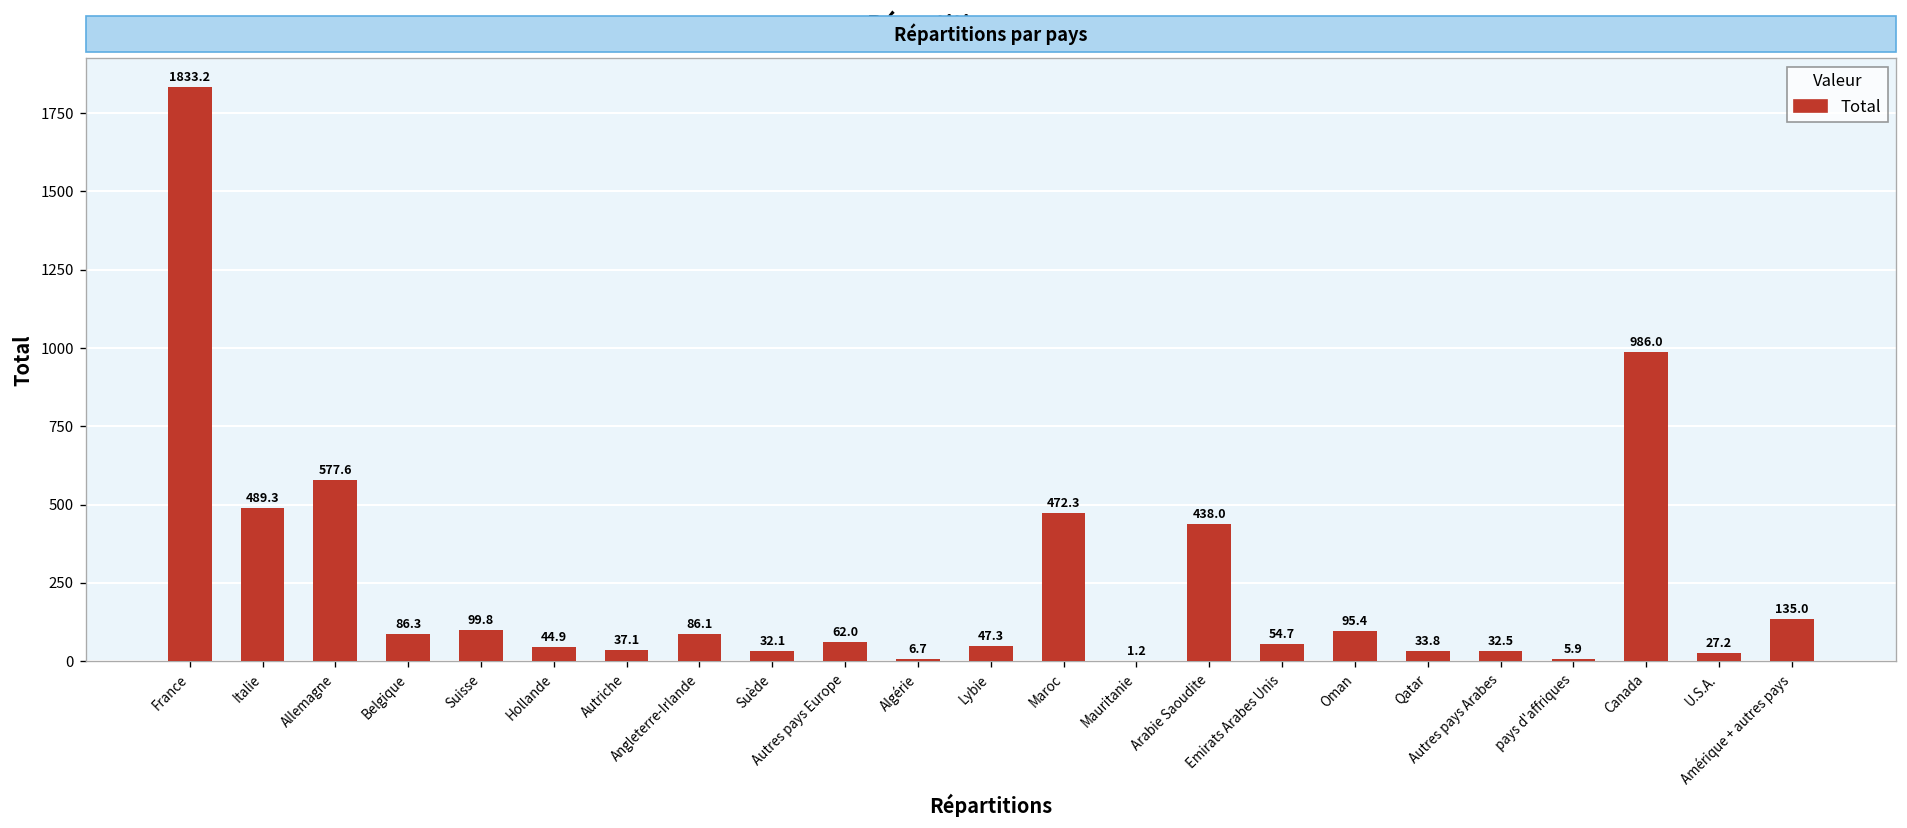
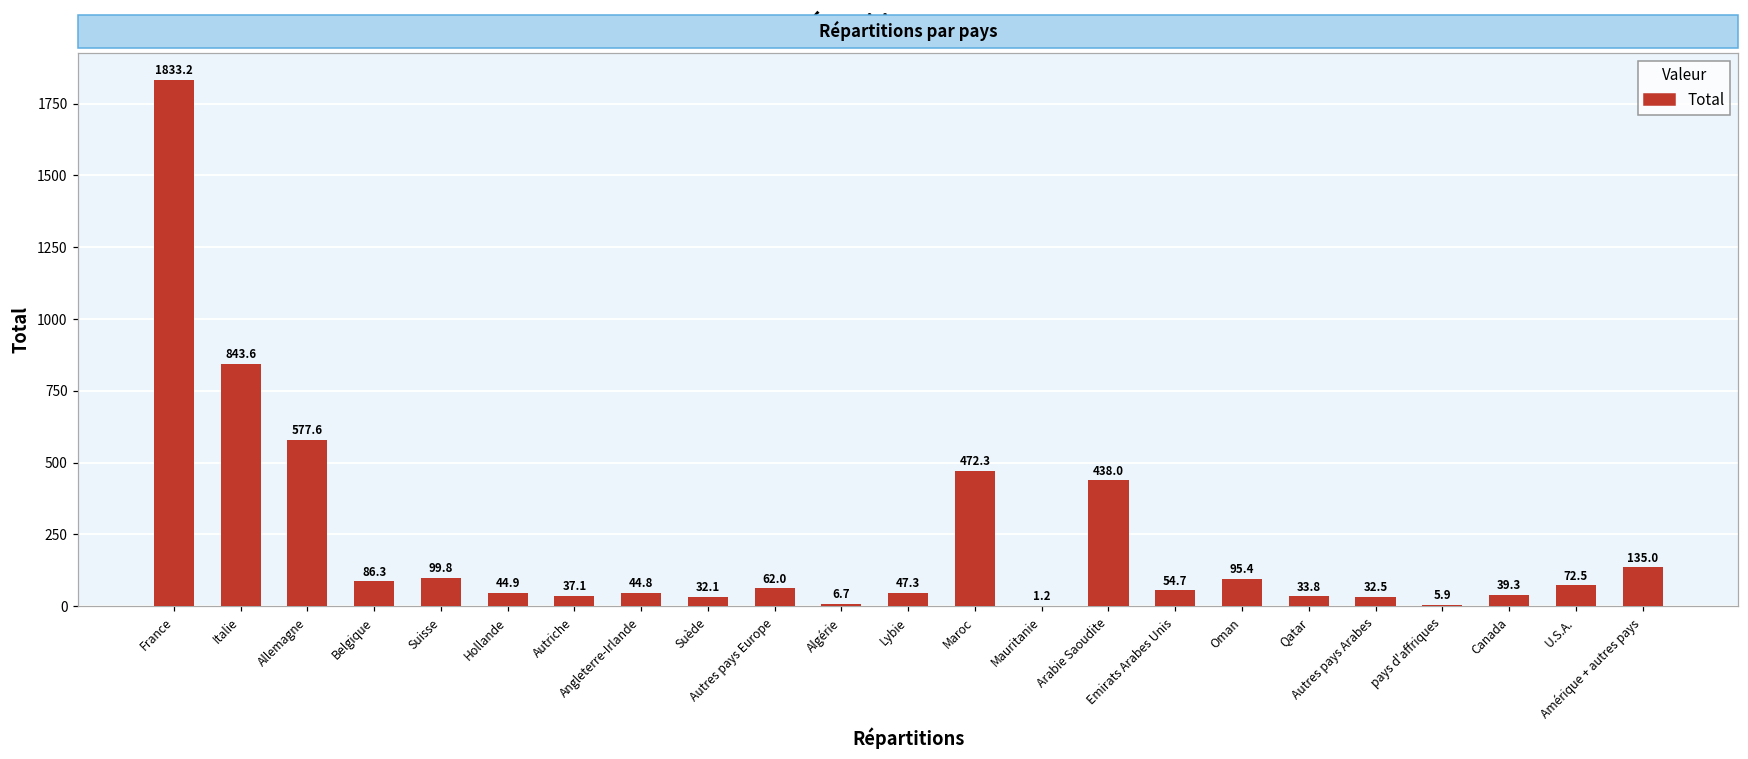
  {
    "France": 1833.2,
-   "Italie": 489.3,
+   "Italie": 843.6,
    "Allemagne": 577.6,
    "Belgique": 86.3,
    "Suisse": 99.8,
    "Hollande": 44.9,
    "Autriche": 37.1,
-   "Angleterre-Irlande": 86.1,
+   "Angleterre-Irlande": 44.8,
    "Suède": 32.1,
    "Autres pays Europe": 62.0,
    "Algérie": 6.7,
    "Lybie": 47.3,
    "Maroc": 472.3,
    "Mauritanie": 1.2,
    "Arabie Saoudite": 438.0,
    "Emirats Arabes Unis": 54.7,
    "Oman": 95.4,
    "Qatar": 33.8,
    "Autres pays Arabes": 32.5,
    "pays d'affriques": 5.9,
-   "Canada": 986.0,
-   "U.S.A.": 27.2,
+   "Canada": 39.3,
+   "U.S.A.": 72.5,
    "Amérique + autres pays": 135.0
  }
